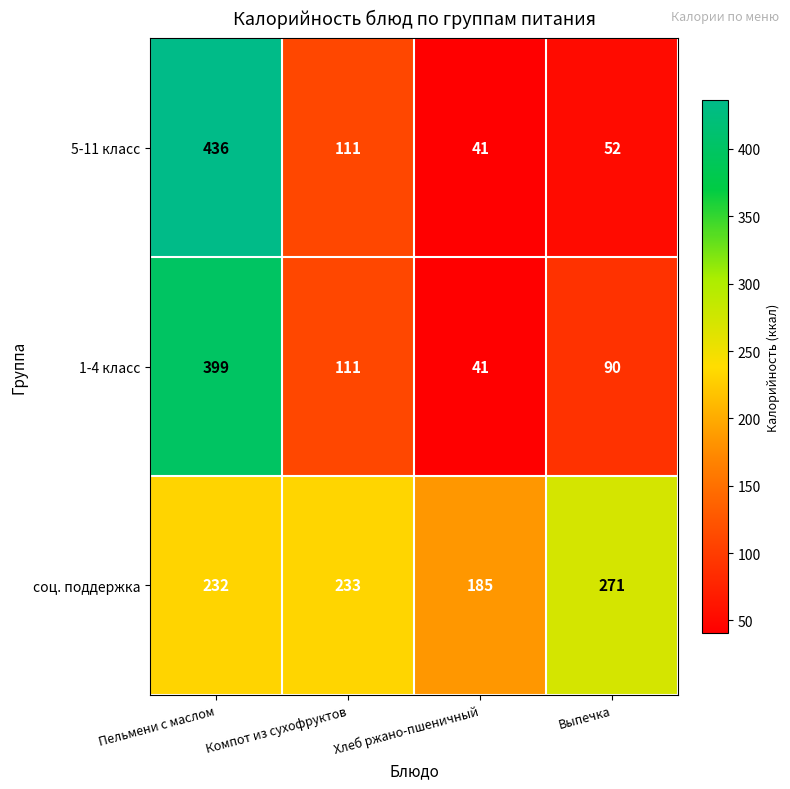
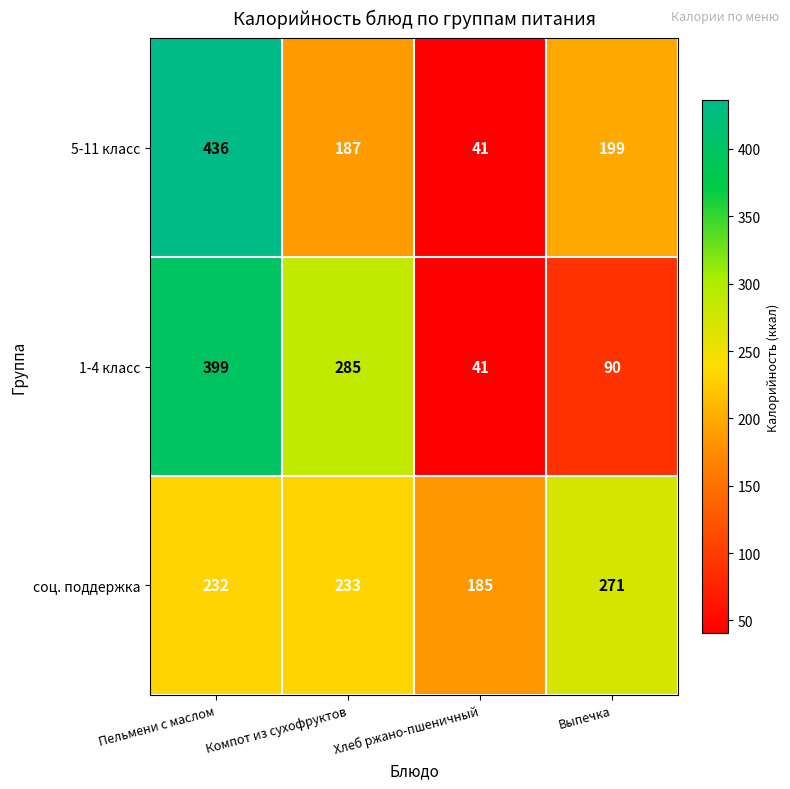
  {
    "5-11 класс": {
      "Пельмени с маслом": 436,
-     "Компот из сухофруктов": 111,
+     "Компот из сухофруктов": 187,
      "Хлеб ржано-пшеничный": 41,
-     "Выпечка": 52
+     "Выпечка": 199
    },
    "1-4 класс": {
      "Пельмени с маслом": 399,
-     "Компот из сухофруктов": 111,
+     "Компот из сухофруктов": 285,
      "Хлеб ржано-пшеничный": 41,
      "Выпечка": 90
    },
    "соц. поддержка": {
      "Пельмени с маслом": 232,
      "Компот из сухофруктов": 233,
      "Хлеб ржано-пшеничный": 185,
      "Выпечка": 271
    }
  }
